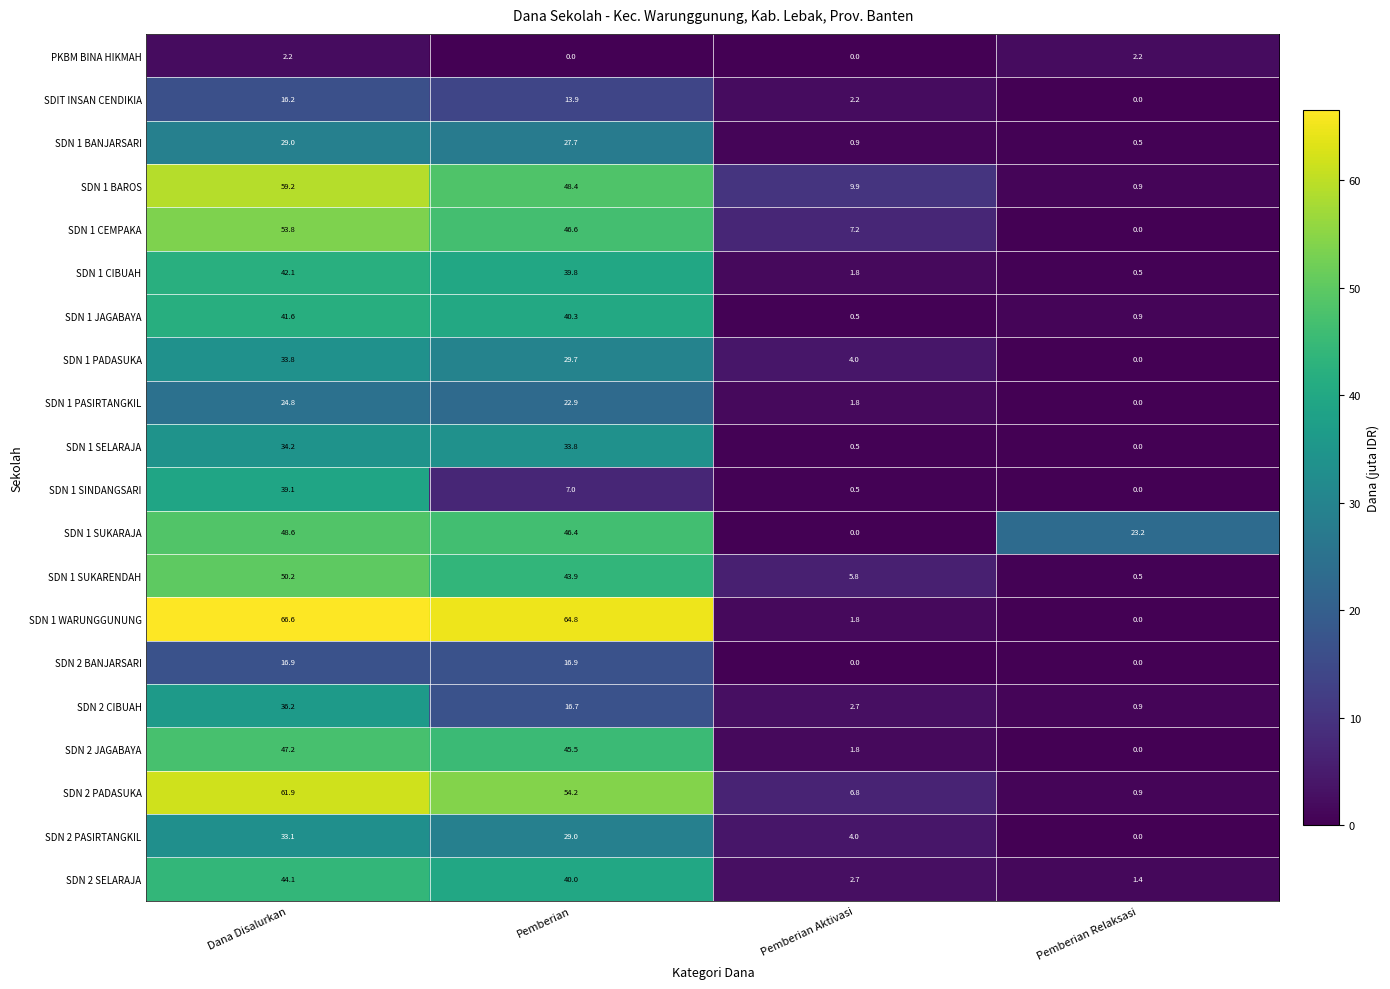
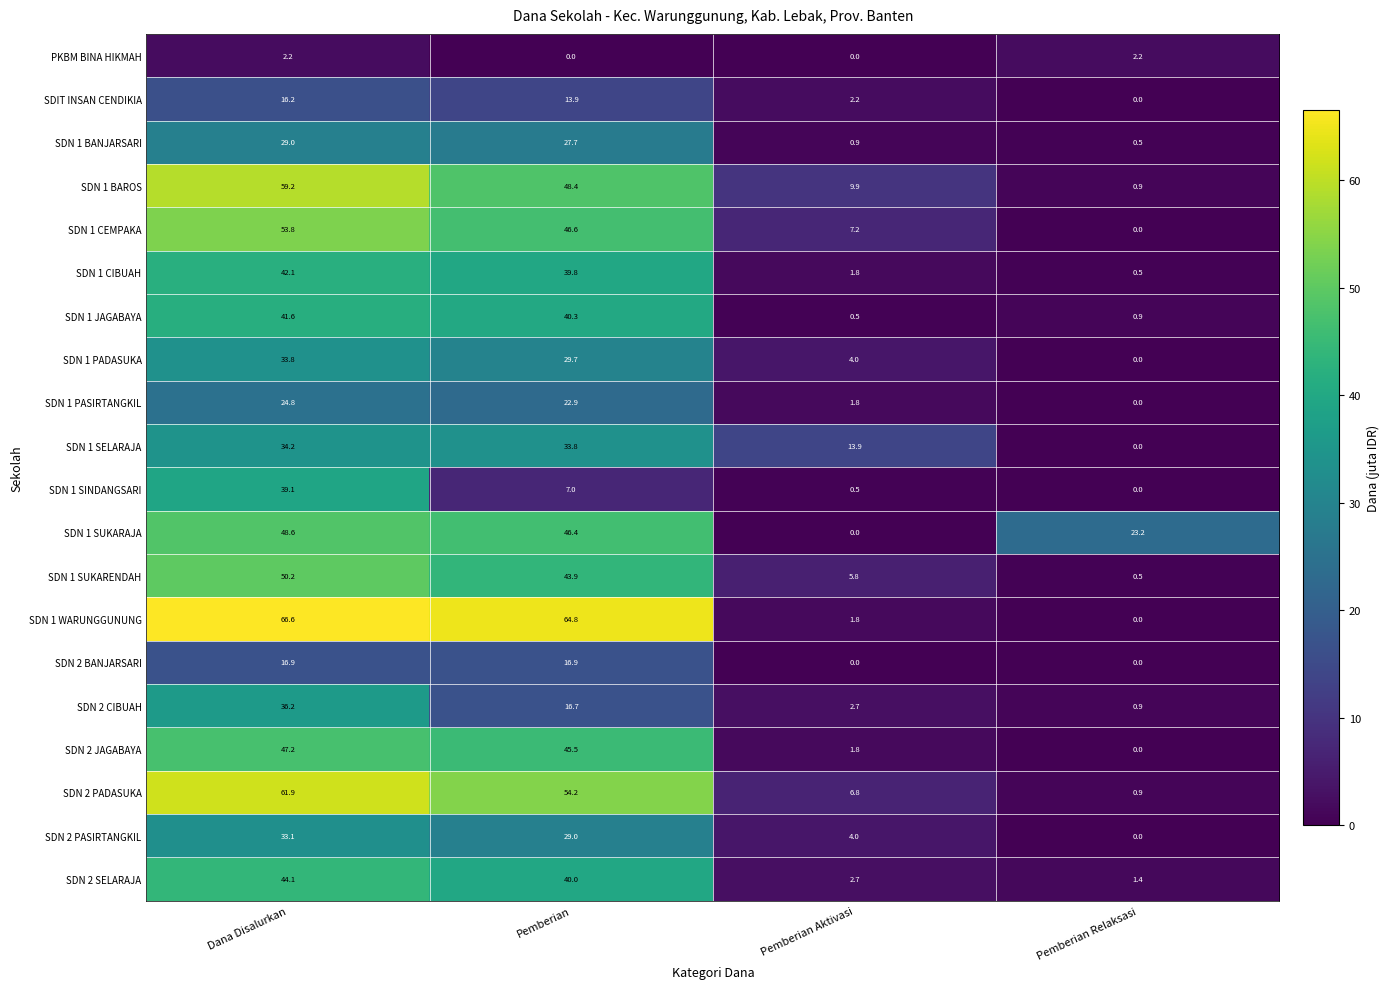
  {
    "PKBM BINA HIKMAH": {
      "Dana Disalurkan": 2.2,
      "Pemberian": 0.0,
      "Pemberian Aktivasi": 0.0,
      "Pemberian Relaksasi": 2.2
    },
    "SDIT INSAN CENDIKIA": {
      "Dana Disalurkan": 16.2,
      "Pemberian": 13.9,
      "Pemberian Aktivasi": 2.2,
      "Pemberian Relaksasi": 0.0
    },
    "SDN 1 BANJARSARI": {
      "Dana Disalurkan": 29.0,
      "Pemberian": 27.7,
      "Pemberian Aktivasi": 0.9,
      "Pemberian Relaksasi": 0.5
    },
    "SDN 1 BAROS": {
      "Dana Disalurkan": 59.2,
      "Pemberian": 48.4,
      "Pemberian Aktivasi": 9.9,
      "Pemberian Relaksasi": 0.9
    },
    "SDN 1 CEMPAKA": {
      "Dana Disalurkan": 53.8,
      "Pemberian": 46.6,
      "Pemberian Aktivasi": 7.2,
      "Pemberian Relaksasi": 0.0
    },
    "SDN 1 CIBUAH": {
      "Dana Disalurkan": 42.1,
      "Pemberian": 39.8,
      "Pemberian Aktivasi": 1.8,
      "Pemberian Relaksasi": 0.5
    },
    "SDN 1 JAGABAYA": {
      "Dana Disalurkan": 41.6,
      "Pemberian": 40.3,
      "Pemberian Aktivasi": 0.5,
      "Pemberian Relaksasi": 0.9
    },
    "SDN 1 PADASUKA": {
      "Dana Disalurkan": 33.8,
      "Pemberian": 29.7,
      "Pemberian Aktivasi": 4.0,
      "Pemberian Relaksasi": 0.0
    },
    "SDN 1 PASIRTANGKIL": {
      "Dana Disalurkan": 24.8,
      "Pemberian": 22.9,
      "Pemberian Aktivasi": 1.8,
      "Pemberian Relaksasi": 0.0
    },
    "SDN 1 SELARAJA": {
      "Dana Disalurkan": 34.2,
      "Pemberian": 33.8,
-     "Pemberian Aktivasi": 0.5,
+     "Pemberian Aktivasi": 13.9,
      "Pemberian Relaksasi": 0.0
    },
    "SDN 1 SINDANGSARI": {
      "Dana Disalurkan": 39.1,
      "Pemberian": 7.0,
      "Pemberian Aktivasi": 0.5,
      "Pemberian Relaksasi": 0.0
    },
    "SDN 1 SUKARAJA": {
      "Dana Disalurkan": 48.6,
      "Pemberian": 46.4,
      "Pemberian Aktivasi": 0.0,
      "Pemberian Relaksasi": 23.2
    },
    "SDN 1 SUKARENDAH": {
      "Dana Disalurkan": 50.2,
      "Pemberian": 43.9,
      "Pemberian Aktivasi": 5.8,
      "Pemberian Relaksasi": 0.5
    },
    "SDN 1 WARUNGGUNUNG": {
      "Dana Disalurkan": 66.6,
      "Pemberian": 64.8,
      "Pemberian Aktivasi": 1.8,
      "Pemberian Relaksasi": 0.0
    },
    "SDN 2 BANJARSARI": {
      "Dana Disalurkan": 16.9,
      "Pemberian": 16.9,
      "Pemberian Aktivasi": 0.0,
      "Pemberian Relaksasi": 0.0
    },
    "SDN 2 CIBUAH": {
      "Dana Disalurkan": 36.2,
      "Pemberian": 16.7,
      "Pemberian Aktivasi": 2.7,
      "Pemberian Relaksasi": 0.9
    },
    "SDN 2 JAGABAYA": {
      "Dana Disalurkan": 47.2,
      "Pemberian": 45.5,
      "Pemberian Aktivasi": 1.8,
      "Pemberian Relaksasi": 0.0
    },
    "SDN 2 PADASUKA": {
      "Dana Disalurkan": 61.9,
      "Pemberian": 54.2,
      "Pemberian Aktivasi": 6.8,
      "Pemberian Relaksasi": 0.9
    },
    "SDN 2 PASIRTANGKIL": {
      "Dana Disalurkan": 33.1,
      "Pemberian": 29.0,
      "Pemberian Aktivasi": 4.0,
      "Pemberian Relaksasi": 0.0
    },
    "SDN 2 SELARAJA": {
      "Dana Disalurkan": 44.1,
      "Pemberian": 40.0,
      "Pemberian Aktivasi": 2.7,
      "Pemberian Relaksasi": 1.4
    }
  }
